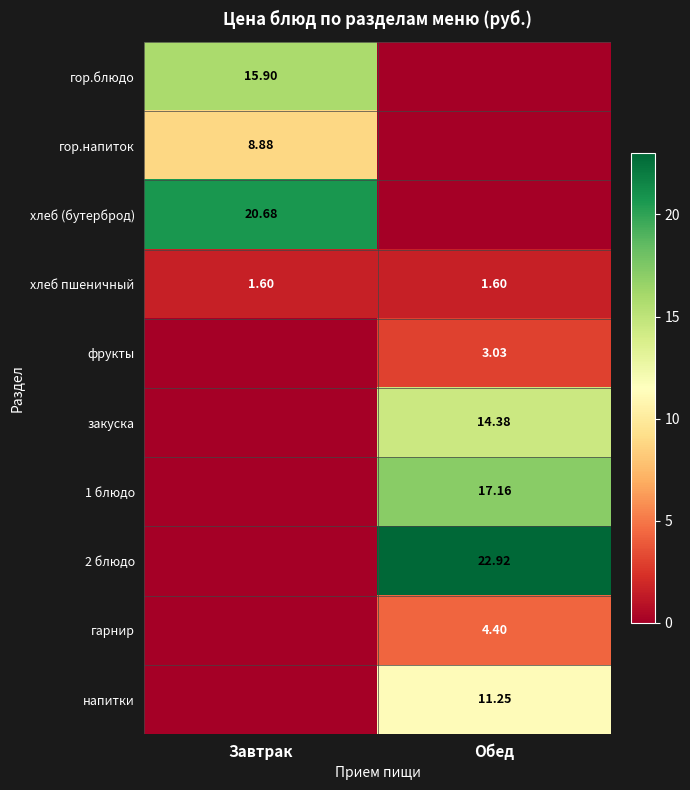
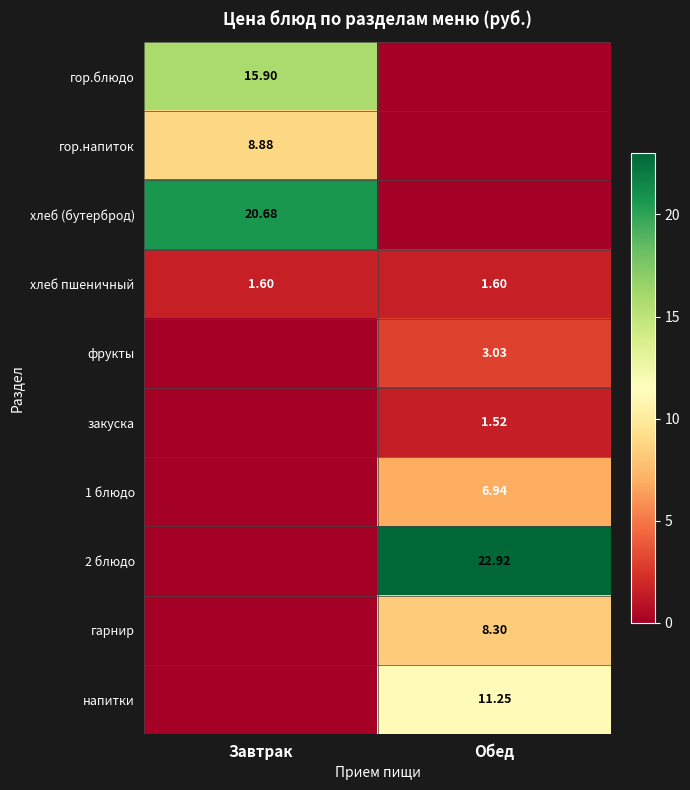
  {
    "гор.блюдо": {
      "Завтрак": 15.90
    },
    "гор.напиток": {
      "Завтрак": 8.88
    },
    "хлеб (бутерброд)": {
      "Завтрак": 20.68
    },
    "хлеб пшеничный": {
      "Завтрак": 1.60,
      "Обед": 1.60
    },
    "фрукты": {
      "Обед": 3.03
    },
    "закуска": {
-     "Обед": 14.38
+     "Обед": 1.52
    },
    "1 блюдо": {
-     "Обед": 17.16
+     "Обед": 6.94
    },
    "2 блюдо": {
      "Обед": 22.92
    },
    "гарнир": {
-     "Обед": 4.40
+     "Обед": 8.30
    },
    "напитки": {
      "Обед": 11.25
    }
  }
